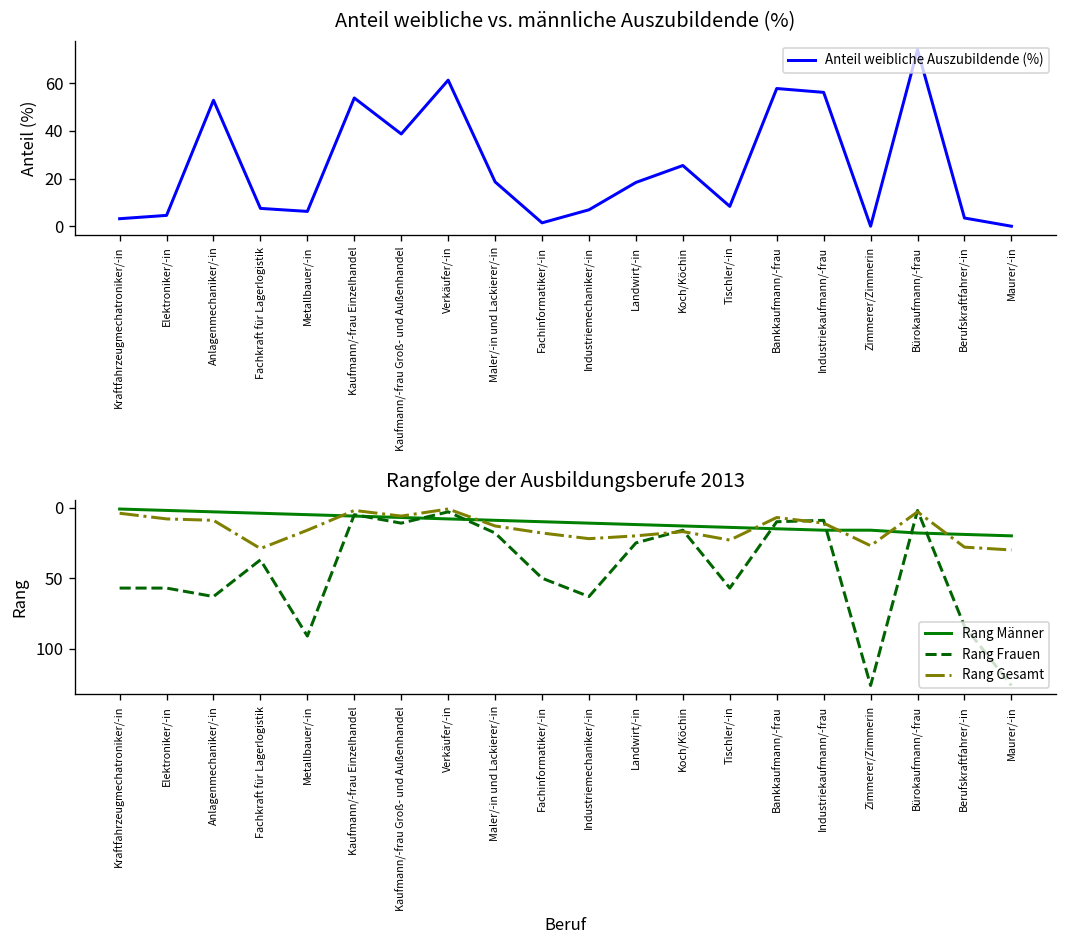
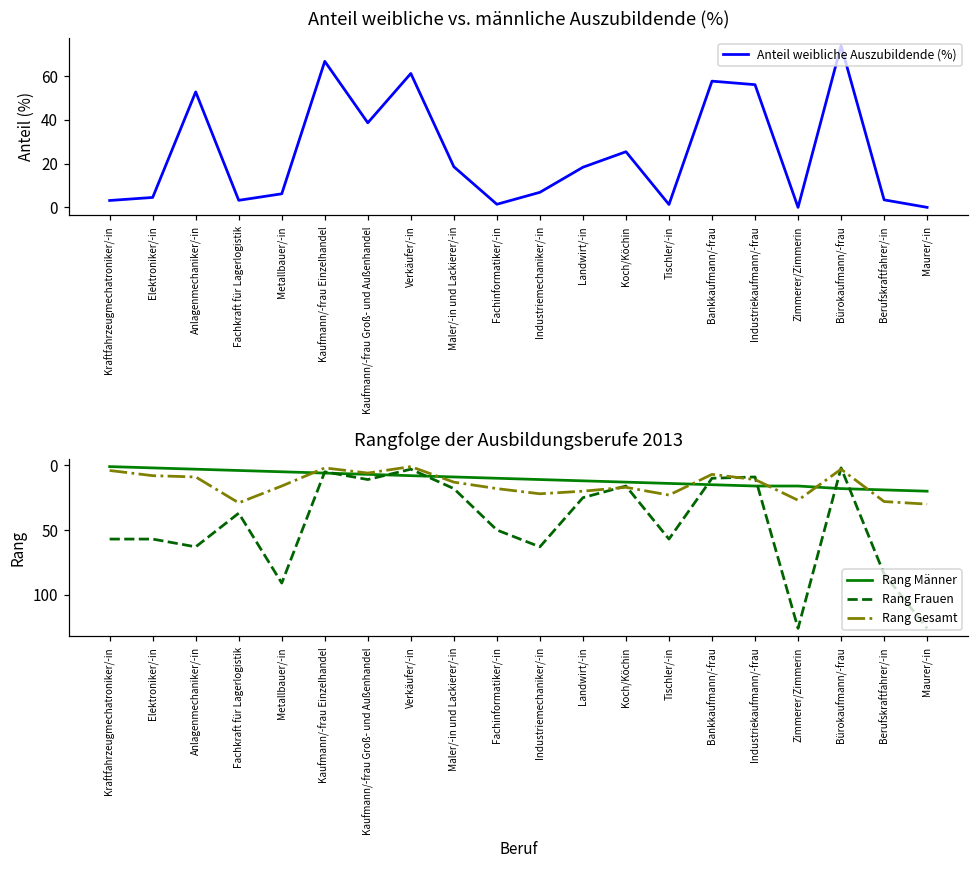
  {
    "Anteil weibliche vs. männliche Auszubildende (%)": {
      "Kraftfahrzeugmechatroniker/-in": 3,
      "Elektroniker/-in": 5,
      "Anlagenmechaniker/-in": 53,
-     "Fachkraft für Lagerlogistik": 7,
+     "Fachkraft für Lagerlogistik": 3,
      "Metallbauer/-in": 6,
-     "Kaufmann/-frau Einzelhandel": 54,
+     "Kaufmann/-frau Einzelhandel": 67,
      "Kaufmann/-frau Groß- und Außenhandel": 39,
      "Verkäufer/-in": 61,
      "Maler/-in und Lackierer/-in": 19,
      "Fachinformatiker/-in": 1,
      "Industriemechaniker/-in": 7,
      "Landwirt/-in": 18,
      "Koch/Köchin": 25,
-     "Tischler/-in": 8,
+     "Tischler/-in": 1,
      "Bankkaufmann/-frau": 58,
      "Industriekaufmann/-frau": 56,
      "Zimmerer/Zimmerin": 0,
      "Berufskraftfahrer/-in": 3,
      "Maurer/-in": 0
    },
    "Rangfolge der Ausbildungsberufe 2013": {
      "Rang Gesamt": {
        "Kraftfahrzeugmechatroniker/-in": 4,
        "Elektroniker/-in": 8,
        "Anlagenmechaniker/-in": 9,
        "Fachkraft für Lagerlogistik": 29,
        "Metallbauer/-in": 16,
        "Kaufmann/-frau Einzelhandel": 2,
        "Maler/-in und Lackierer/-in": 13,
        "Fachinformatiker/-in": 18,
        "Industriemechaniker/-in": 22,
        "Landwirt/-in": 20,
        "Tischler/-in": 23,
        "Bankkaufmann/-frau": 7,
        "Zimmerer/Zimmerin": 27,
        "Berufskraftfahrer/-in": 28,
        "Maurer/-in": 30
      }
    }
  }
